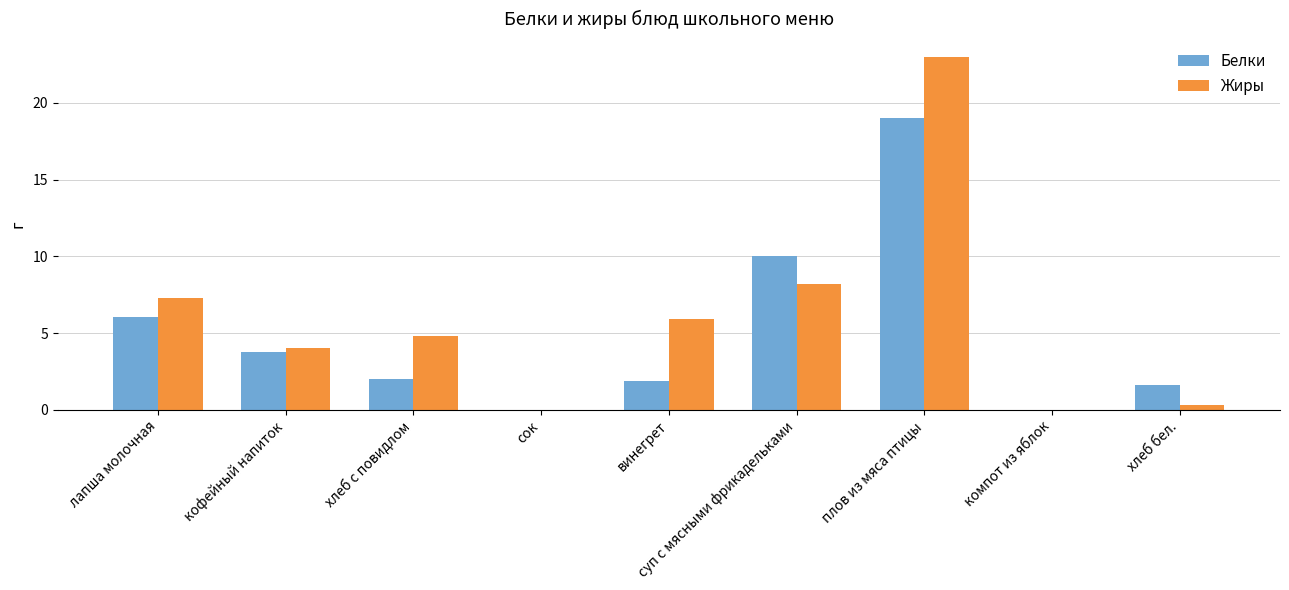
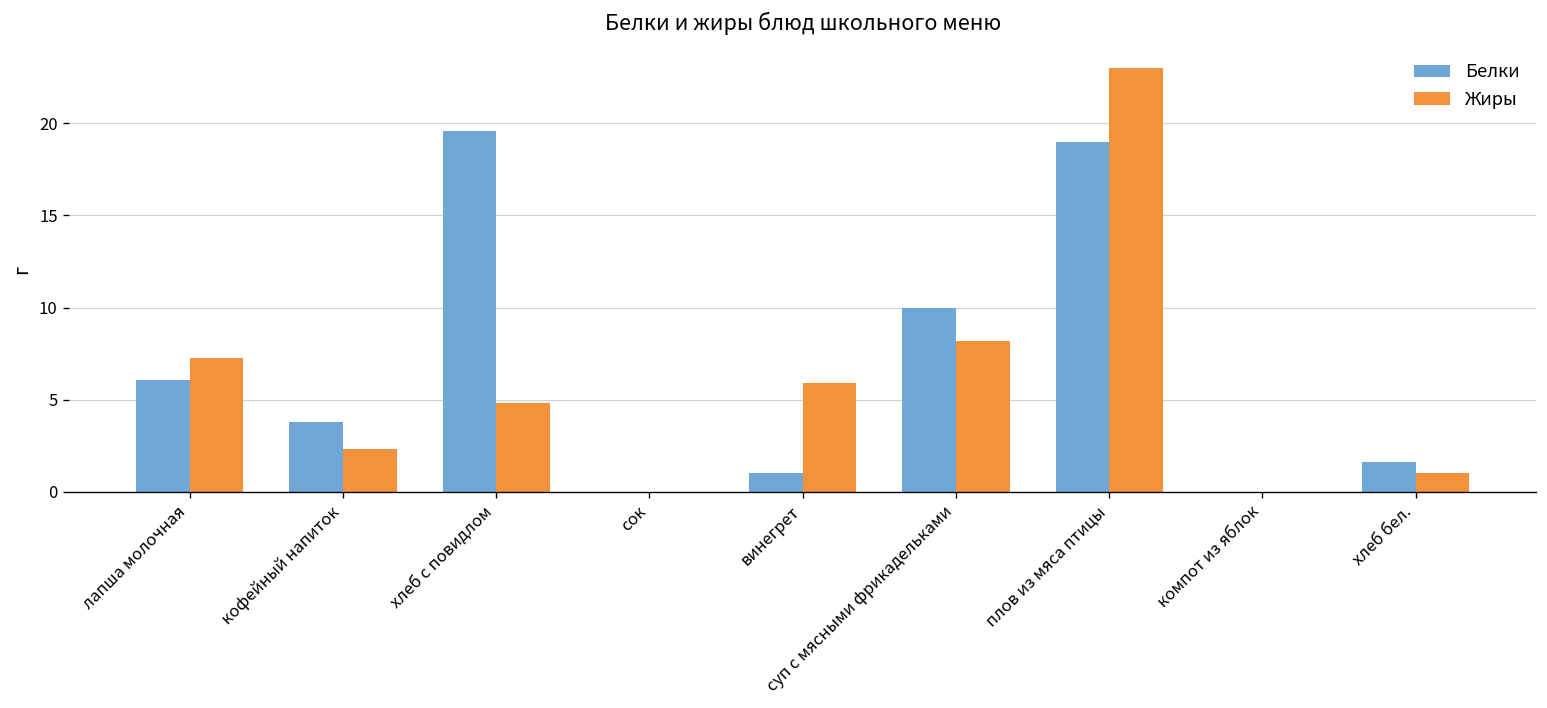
  {
    "Белки": {
      "лапша молочная": 6.0,
      "кофейный напиток": 3.8,
-     "хлеб с повидлом": 2.0,
+     "хлеб с повидлом": 19.6,
      "сок": 0.0,
-     "винегрет": 1.9,
+     "винегрет": 1.0,
      "суп с мясными фрикадельками": 10.0,
      "плов из мяса птицы": 19.0,
      "компот из яблок": 0.0,
      "хлеб бел.": 1.6
    },
    "Жиры": {
      "лапша молочная": 7.3,
-     "кофейный напиток": 4.0,
+     "кофейный напиток": 2.3,
      "хлеб с повидлом": 4.8,
      "сок": 0.0,
      "винегрет": 5.9,
      "суп с мясными фрикадельками": 8.2,
      "плов из мяса птицы": 23.0,
      "компот из яблок": 0.0,
-     "хлеб бел.": 0.3
+     "хлеб бел.": 1.0
    }
  }
